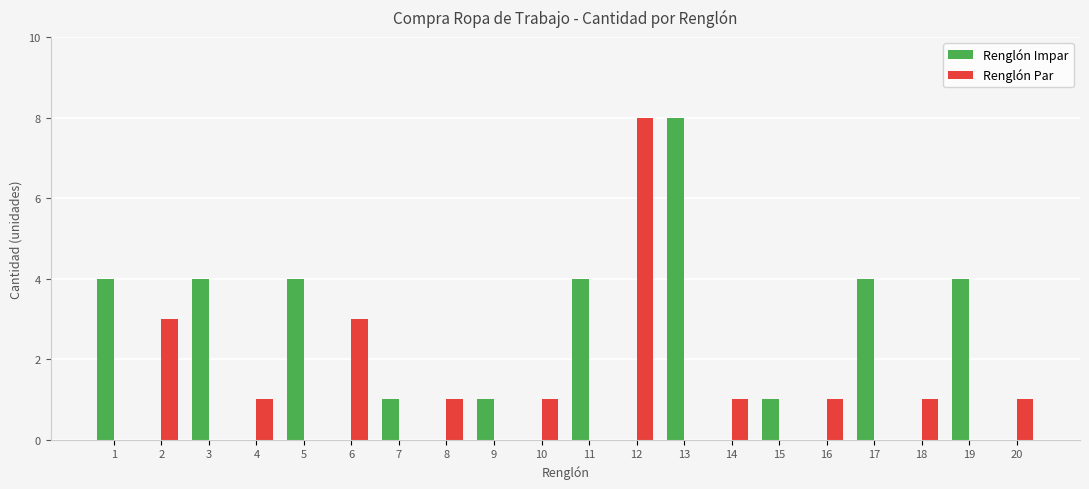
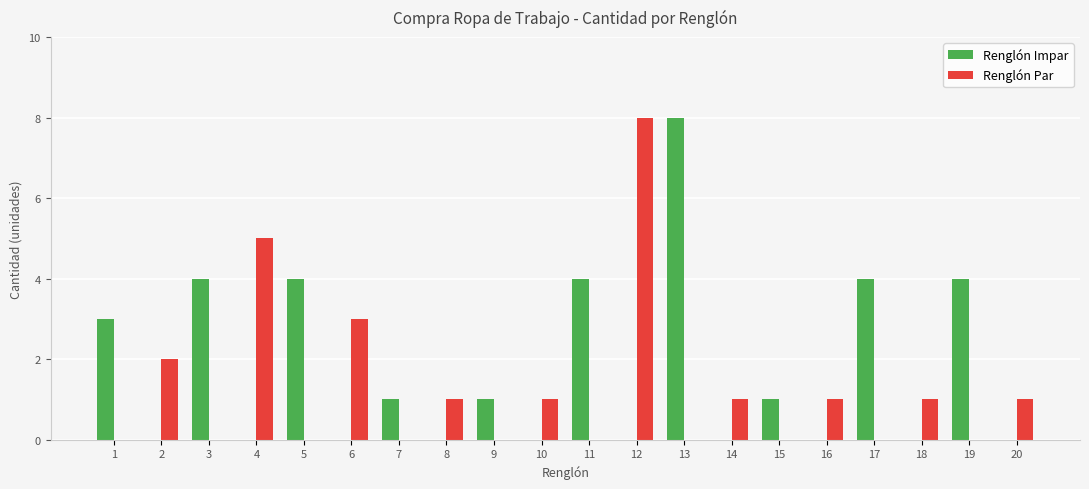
  {
    "Renglón Impar": {
-     "1": 4,
+     "1": 3,
      "2": 0,
      "3": 4,
      "4": 0,
      "5": 4,
      "6": 0,
      "7": 1,
      "8": 0,
      "9": 1,
      "10": 0,
      "11": 4,
      "12": 0,
      "13": 8,
      "14": 0,
      "15": 1,
      "16": 0,
      "17": 4,
      "18": 0,
      "19": 4,
      "20": 0
    },
    "Renglón Par": {
      "1": 0,
-     "2": 3,
+     "2": 2,
      "3": 0,
-     "4": 1,
+     "4": 5,
      "5": 0,
      "6": 3,
      "7": 0,
      "8": 1,
      "9": 0,
      "10": 1,
      "11": 0,
      "12": 8,
      "13": 0,
      "14": 1,
      "15": 0,
      "16": 1,
      "17": 0,
      "18": 1,
      "19": 0,
      "20": 1
    }
  }
